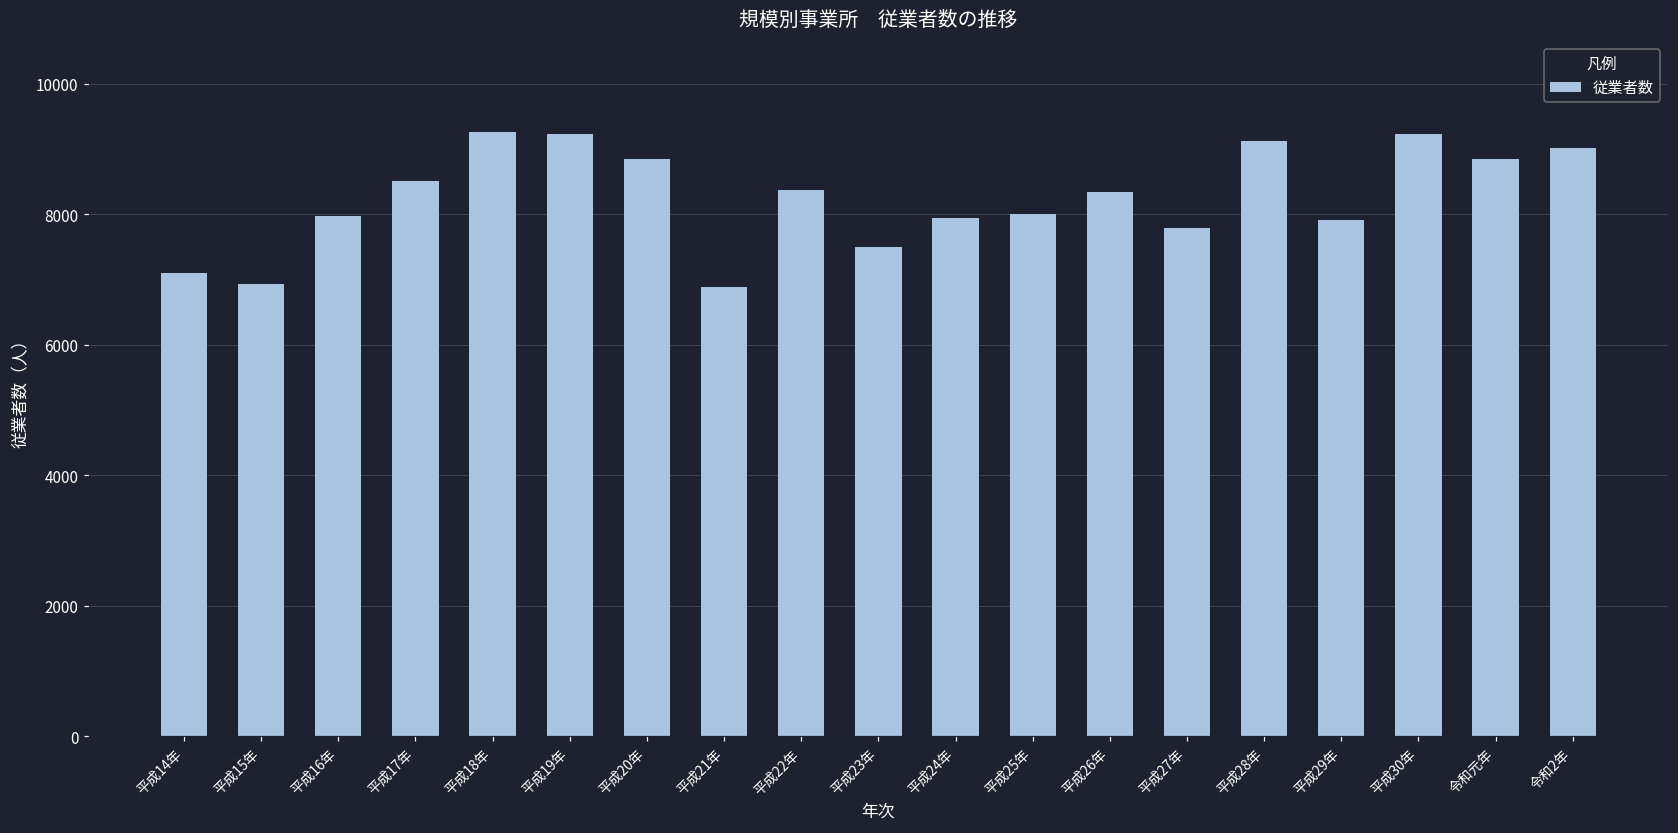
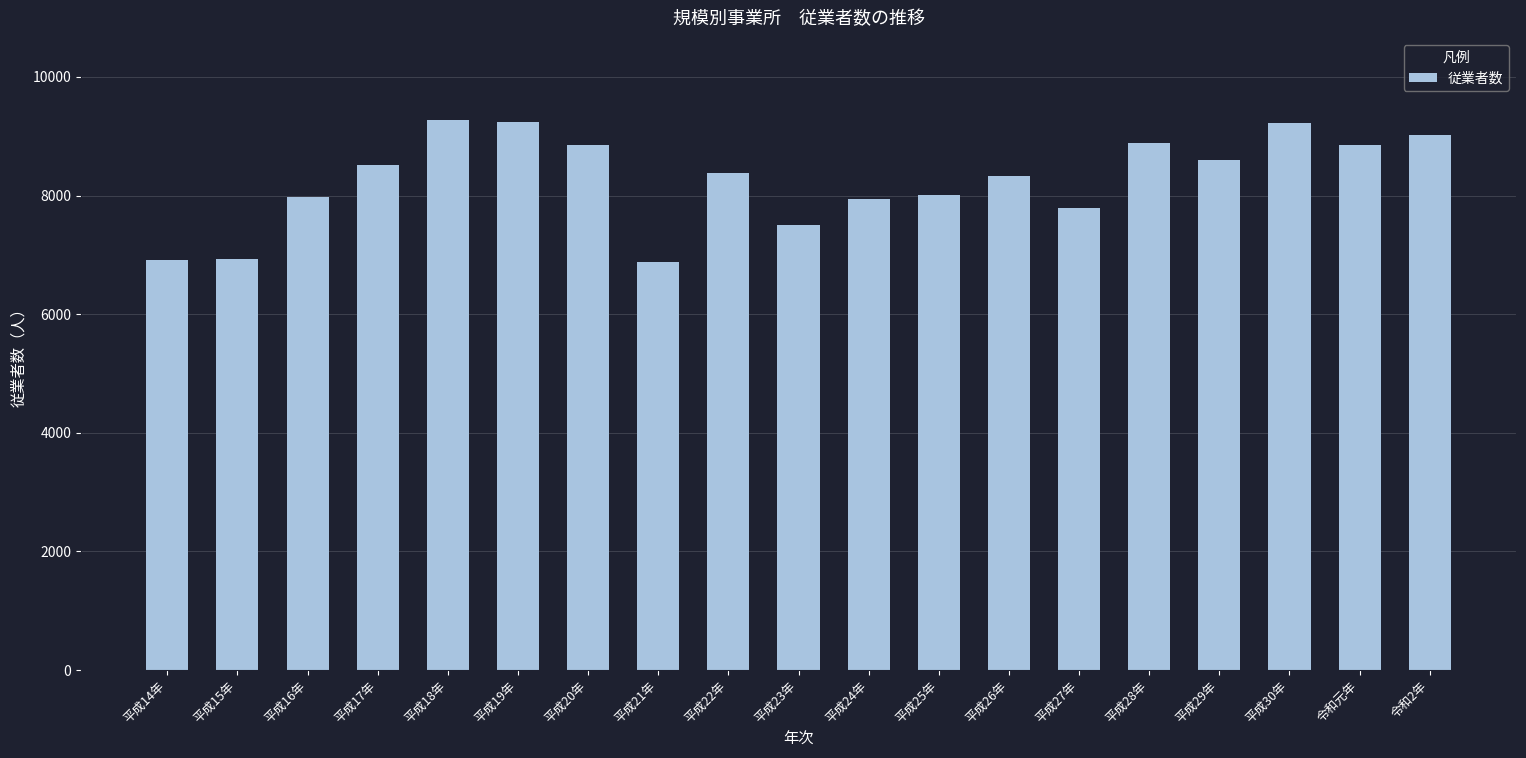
  {
-   "平成14年": 7100,
+   "平成14年": 6900,
    "平成15年": 6900,
    "平成16年": 8000,
    "平成17年": 8500,
    "平成18年": 9300,
    "平成19年": 9200,
    "平成20年": 8900,
    "平成21年": 6900,
    "平成22年": 8400,
    "平成23年": 7500,
    "平成24年": 7900,
    "平成25年": 8000,
    "平成26年": 8300,
    "平成27年": 7800,
-   "平成28年": 9100,
-   "平成29年": 7900,
+   "平成28年": 8900,
+   "平成29年": 8600,
    "平成30年": 9200,
    "令和元年": 8900,
    "令和2年": 9000
  }
